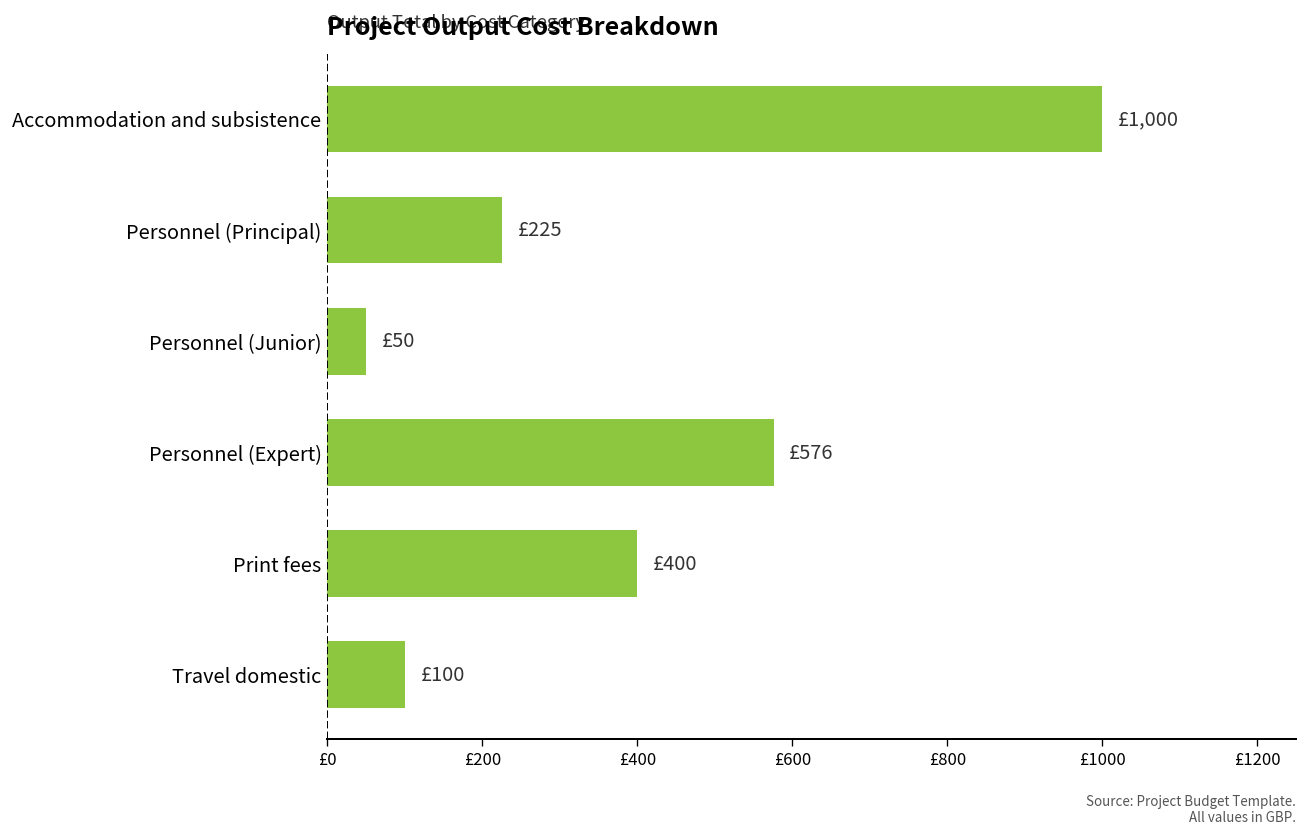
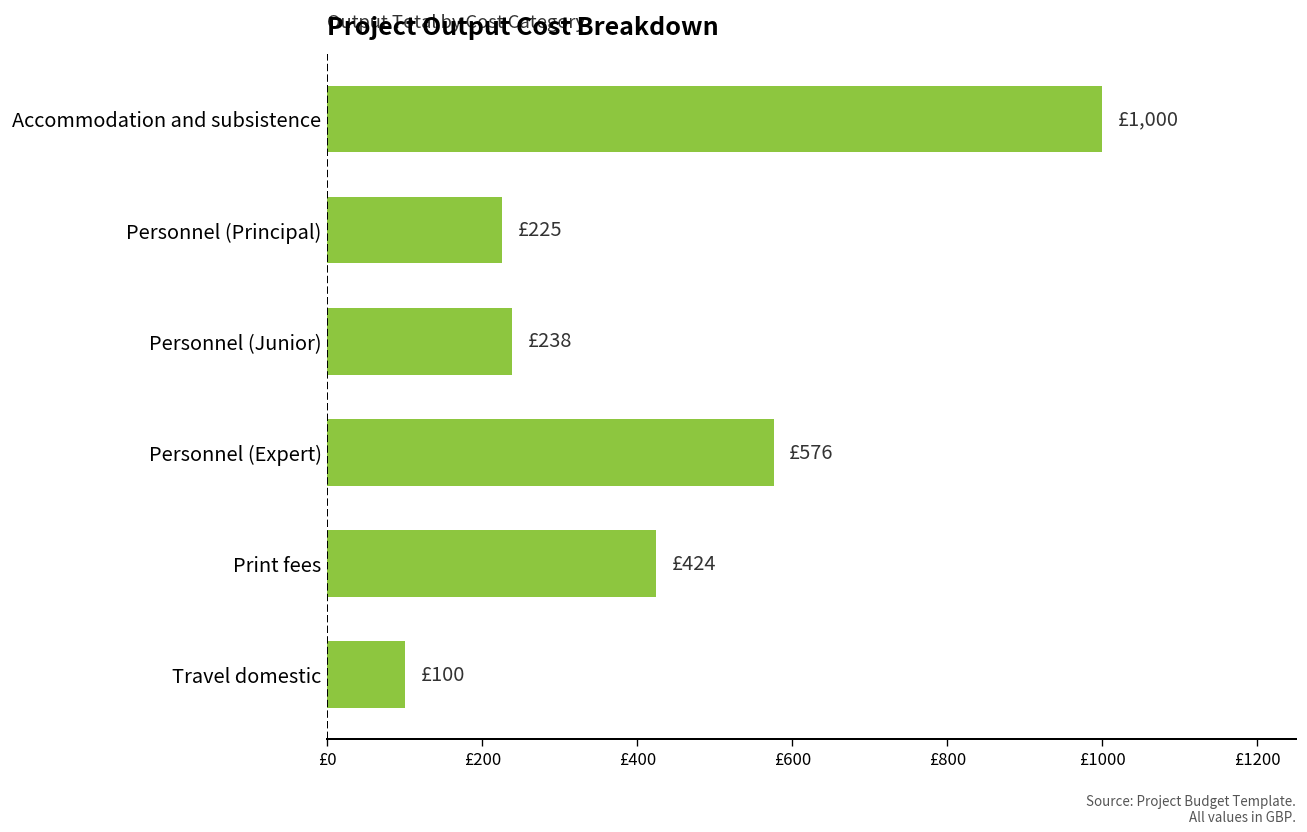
  {
    "Accommodation and subsistence": "£1,000",
    "Personnel (Principal)": "£225",
-   "Personnel (Junior)": "£50",
+   "Personnel (Junior)": "£238",
    "Personnel (Expert)": "£576",
-   "Print fees": "£400",
+   "Print fees": "£424",
    "Travel domestic": "£100"
  }
